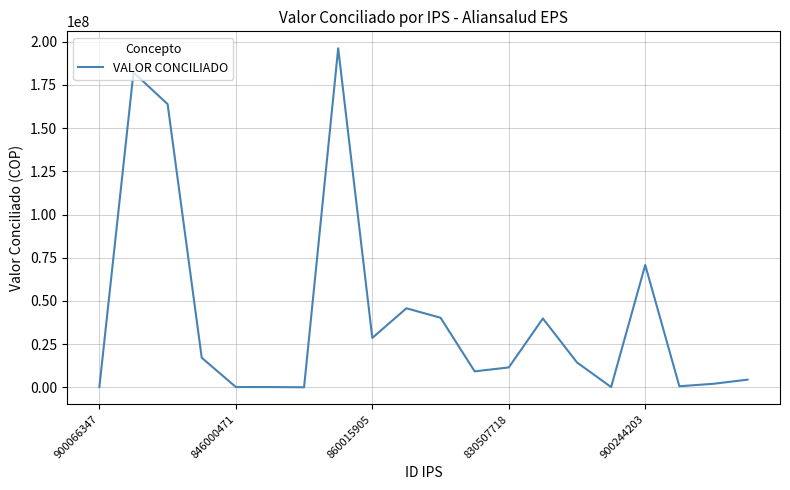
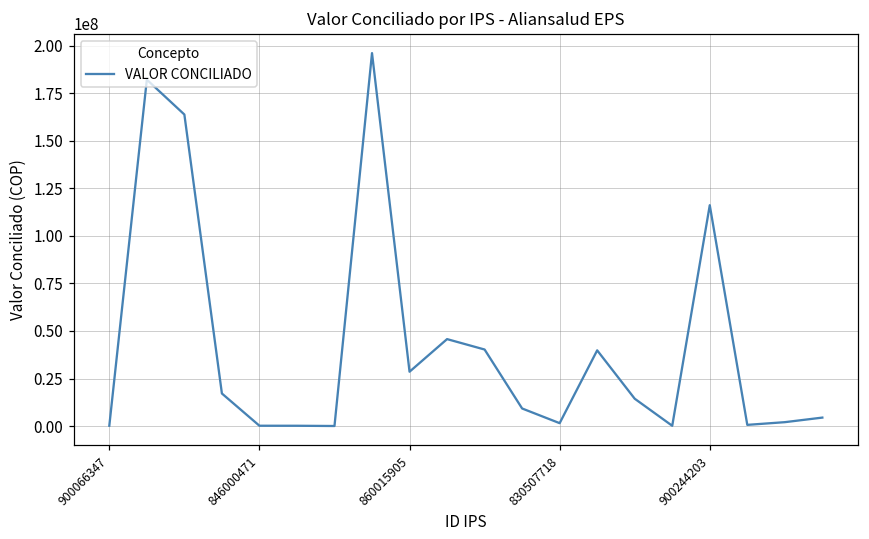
  {
    "900066347": 0,
    "846000471": 0,
    "860015905": 29000000,
-   "830507718": 11000000,
-   "900244203": 71000000
+   "830507718": 1000000,
+   "900244203": 116000000
  }
